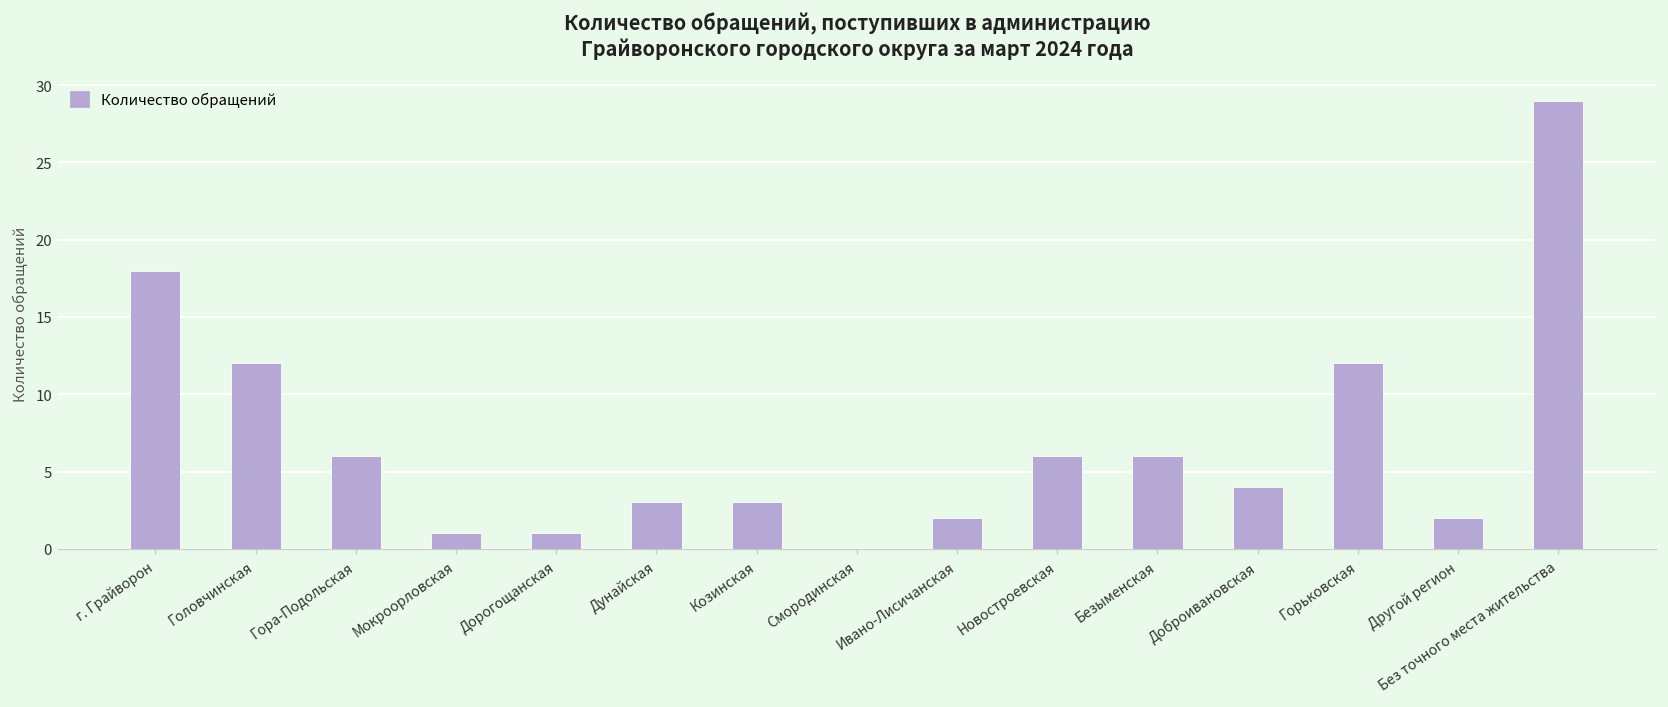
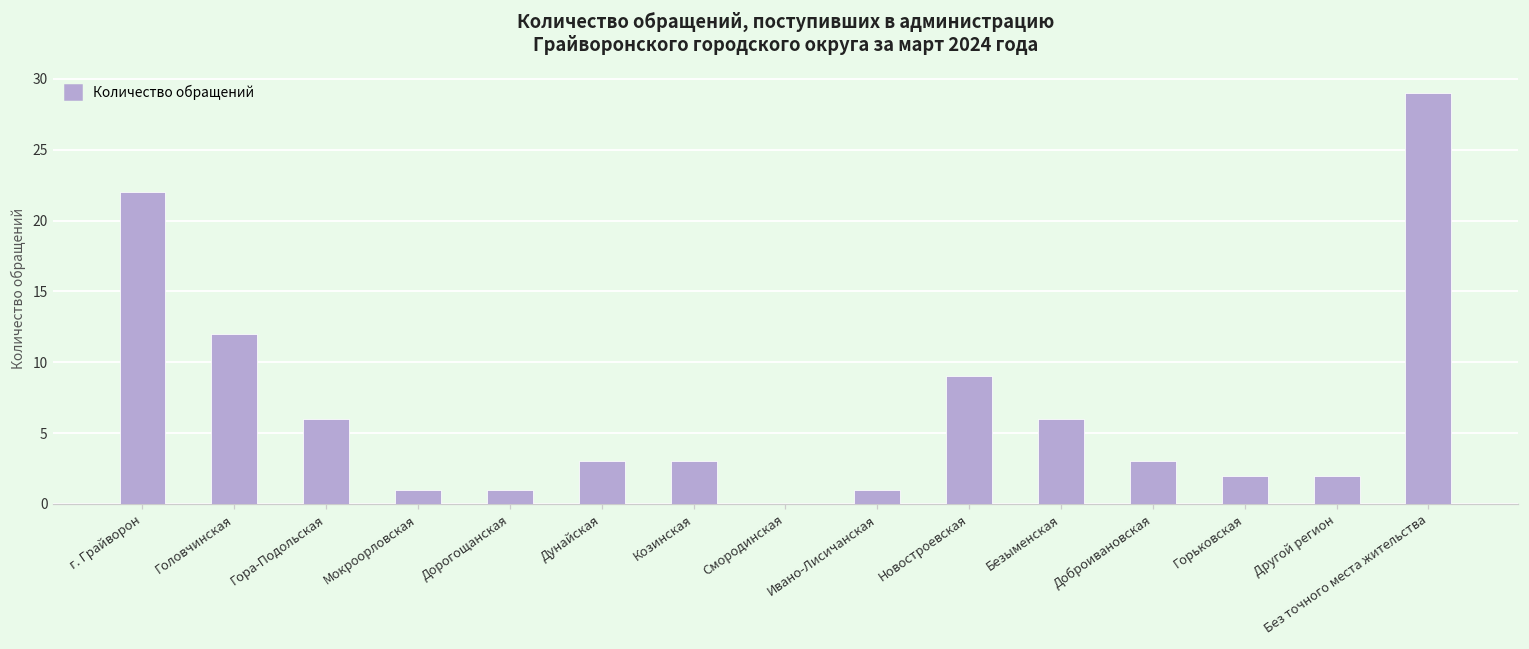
  {
-   "г. Грайворон": 18,
+   "г. Грайворон": 22,
    "Головчинская": 12,
    "Гора-Подольская": 6,
    "Мокроорловская": 1,
    "Дорогощанская": 1,
    "Дунайская": 3,
    "Козинская": 3,
    "Смородинская": 0,
-   "Ивано-Лисичанская": 2,
-   "Новостроевская": 6,
+   "Ивано-Лисичанская": 1,
+   "Новостроевская": 9,
    "Безыменская": 6,
-   "Доброивановская": 4,
-   "Горьковская": 12,
+   "Доброивановская": 3,
+   "Горьковская": 2,
    "Другой регион": 2,
    "Без точного места жительства": 29
  }
